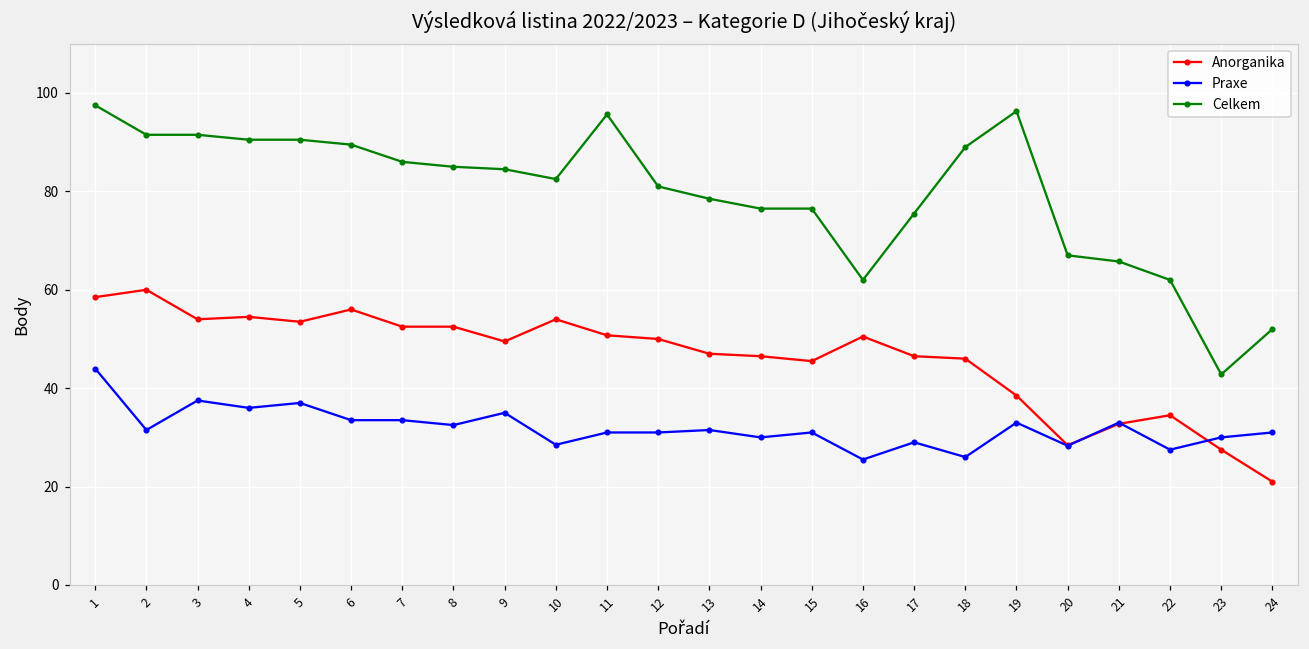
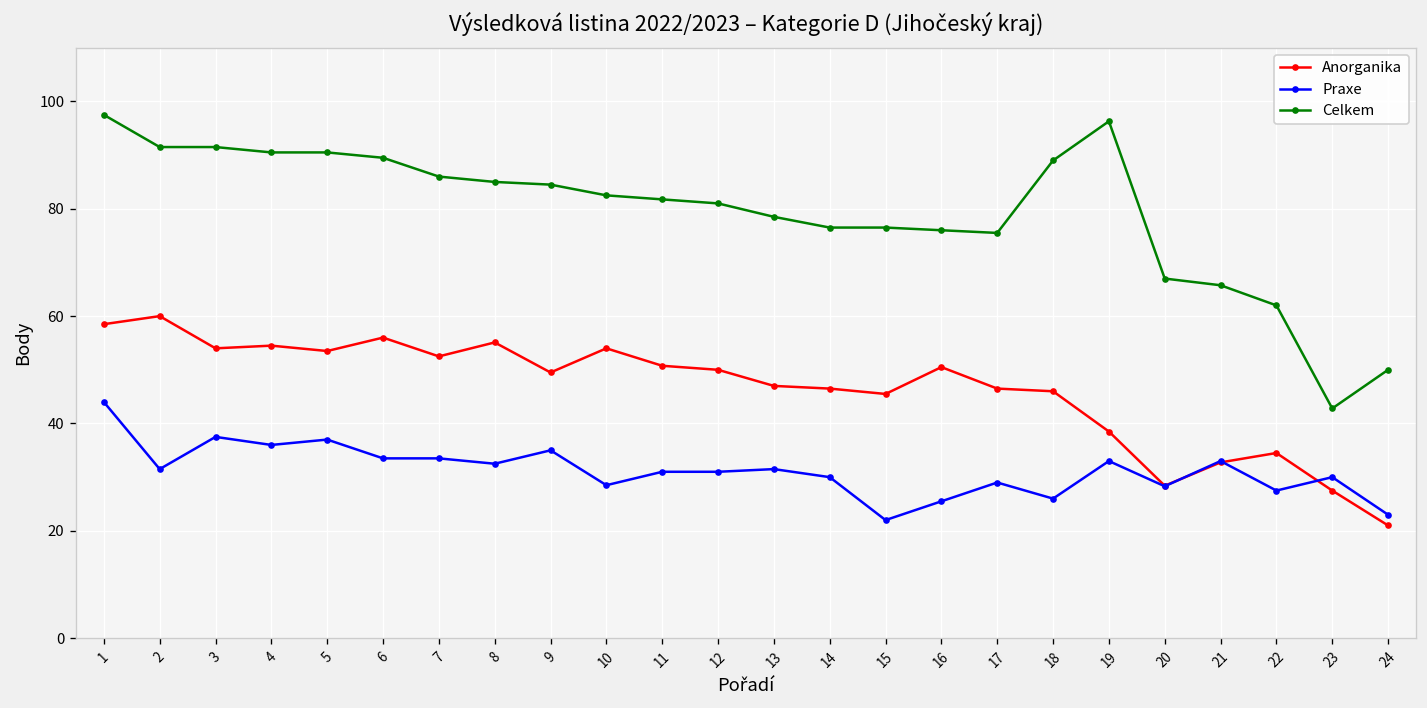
  {
    "Anorganika": {
      "1": 59,
      "2": 60,
      "3": 54,
      "4": 55,
      "5": 54,
      "6": 56,
      "7": 53,
-     "8": 53,
+     "8": 55,
      "9": 50,
      "10": 54,
      "11": 51,
      "12": 50,
      "13": 47,
      "14": 47,
      "15": 46,
      "16": 51,
      "17": 47,
      "18": 46,
      "19": 39,
      "22": 35,
      "23": 28,
      "24": 21
    },
    "Praxe": {
      "1": 44,
      "2": 32,
      "3": 38,
      "4": 36,
      "5": 37,
      "6": 34,
      "7": 34,
      "8": 33,
      "9": 35,
      "10": 29,
      "11": 31,
      "12": 31,
      "13": 32,
      "14": 30,
-     "15": 31,
+     "15": 22,
      "16": 26,
      "17": 29,
      "18": 26,
      "19": 33,
      "22": 28,
      "23": 30,
-     "24": 31
+     "24": 23
    },
    "Celkem": {
      "1": 98,
      "2": 92,
      "3": 92,
      "4": 91,
      "5": 91,
      "6": 90,
      "7": 86,
      "8": 85,
      "9": 85,
      "10": 83,
-     "11": 96,
+     "11": 82,
      "12": 81,
      "13": 79,
      "14": 77,
      "15": 77,
-     "16": 62,
+     "16": 76,
      "17": 76,
      "18": 89,
      "19": 96,
      "20": 67,
      "21": 66,
      "22": 62,
      "23": 43,
-     "24": 52
+     "24": 50
    }
  }
